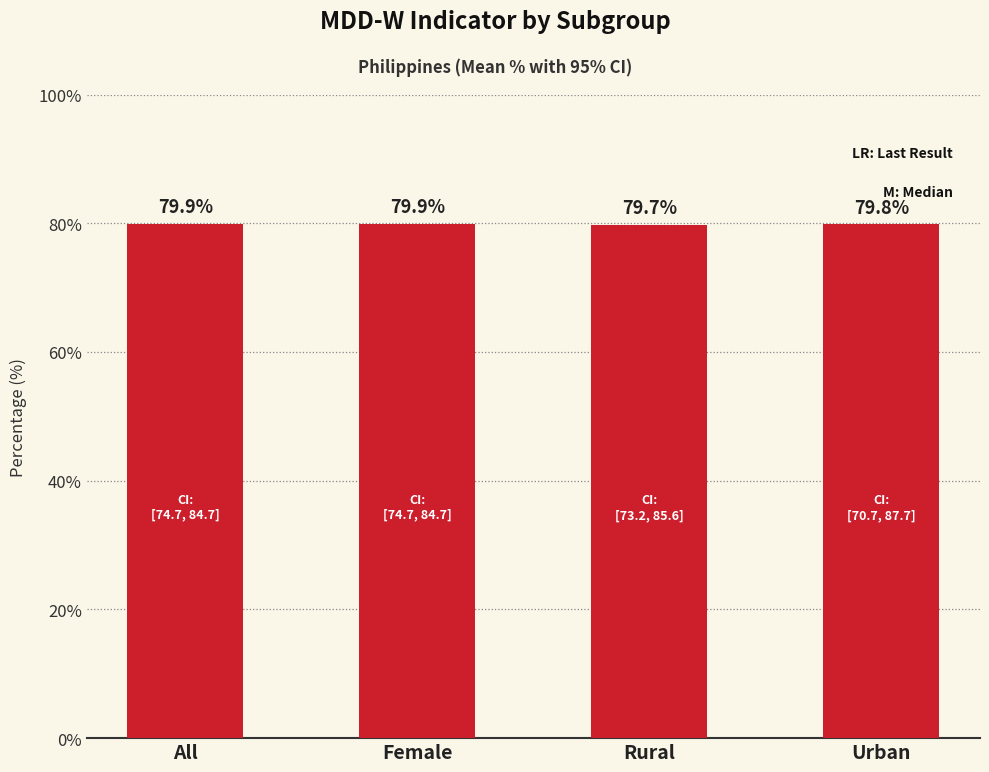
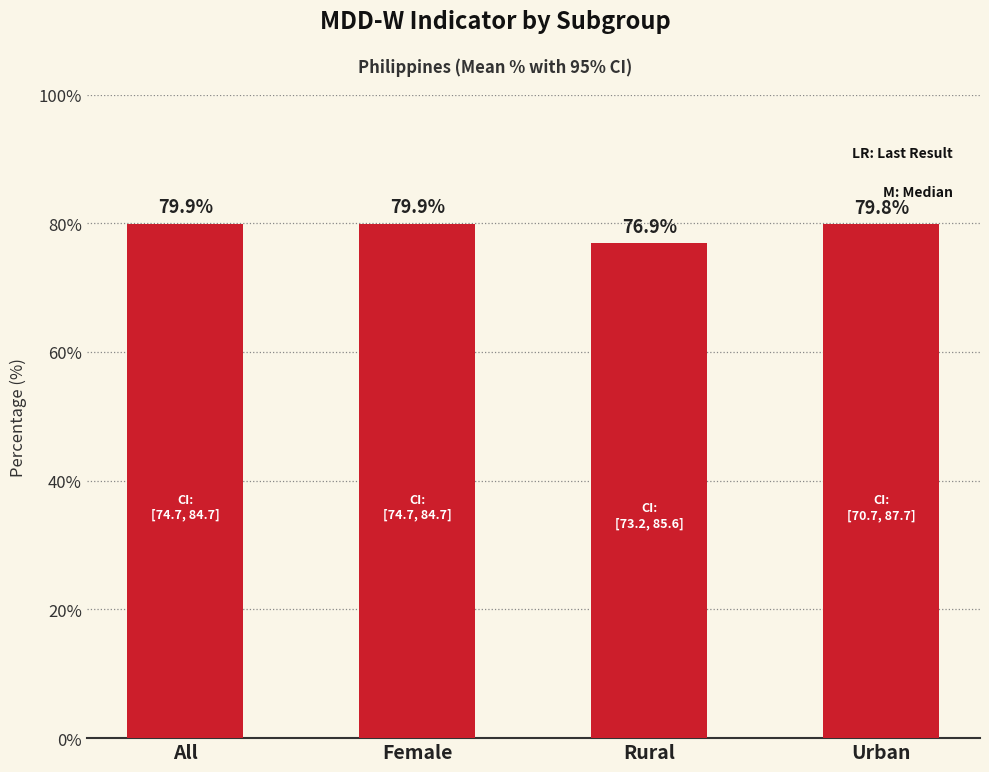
  {
    "All": "79.9%",
    "Female": "79.9%",
-   "Rural": "79.7%",
+   "Rural": "76.9%",
    "Urban": "79.8%"
  }
